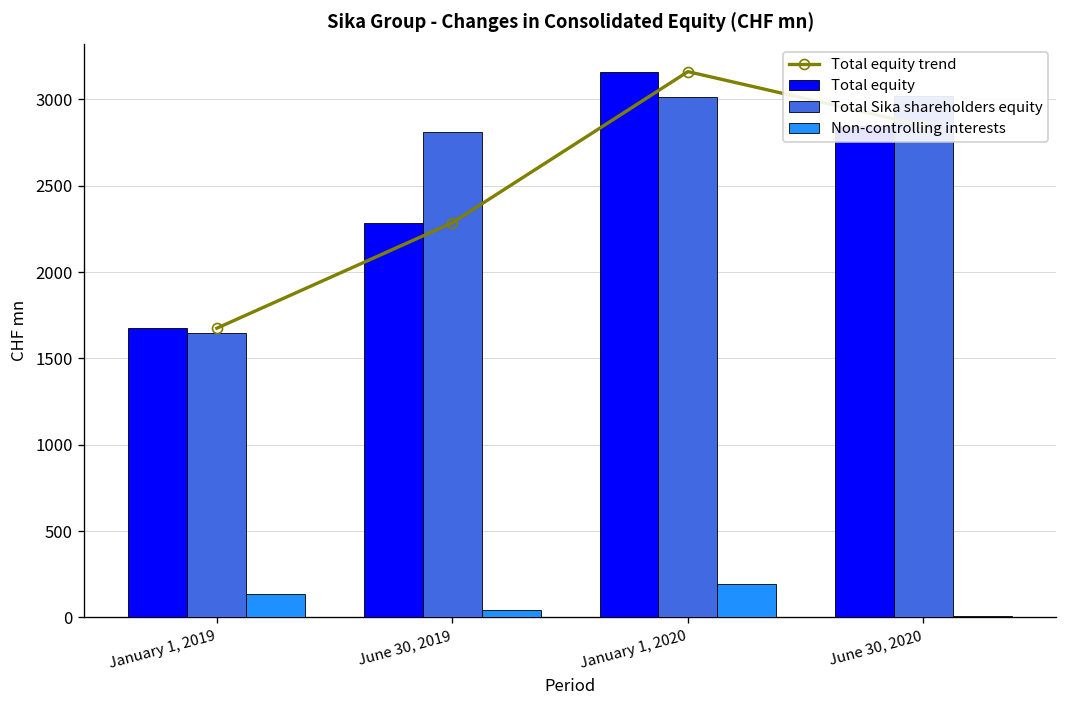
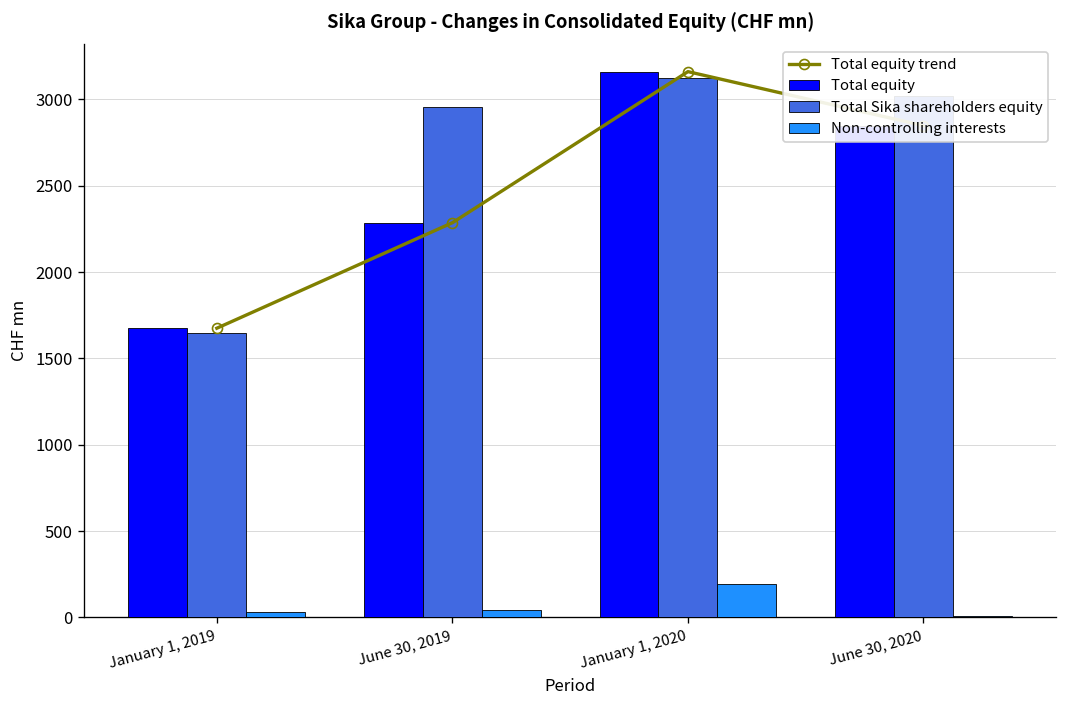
  {
    "Total equity": {
      "January 1, 2019": 1680,
      "June 30, 2019": 2290,
      "January 1, 2020": 3160
    },
    "Total equity trend": {
      "January 1, 2019": 1680,
      "June 30, 2019": 2290,
      "January 1, 2020": 3160
    },
    "Total Sika shareholders equity": {
      "January 1, 2019": 1650,
-     "June 30, 2019": 2810,
-     "January 1, 2020": 3010
+     "June 30, 2019": 2960,
+     "January 1, 2020": 3120
    },
    "Non-controlling interests": {
-     "January 1, 2019": 130,
+     "January 1, 2019": 30,
      "June 30, 2019": 40,
      "January 1, 2020": 190
    }
  }
